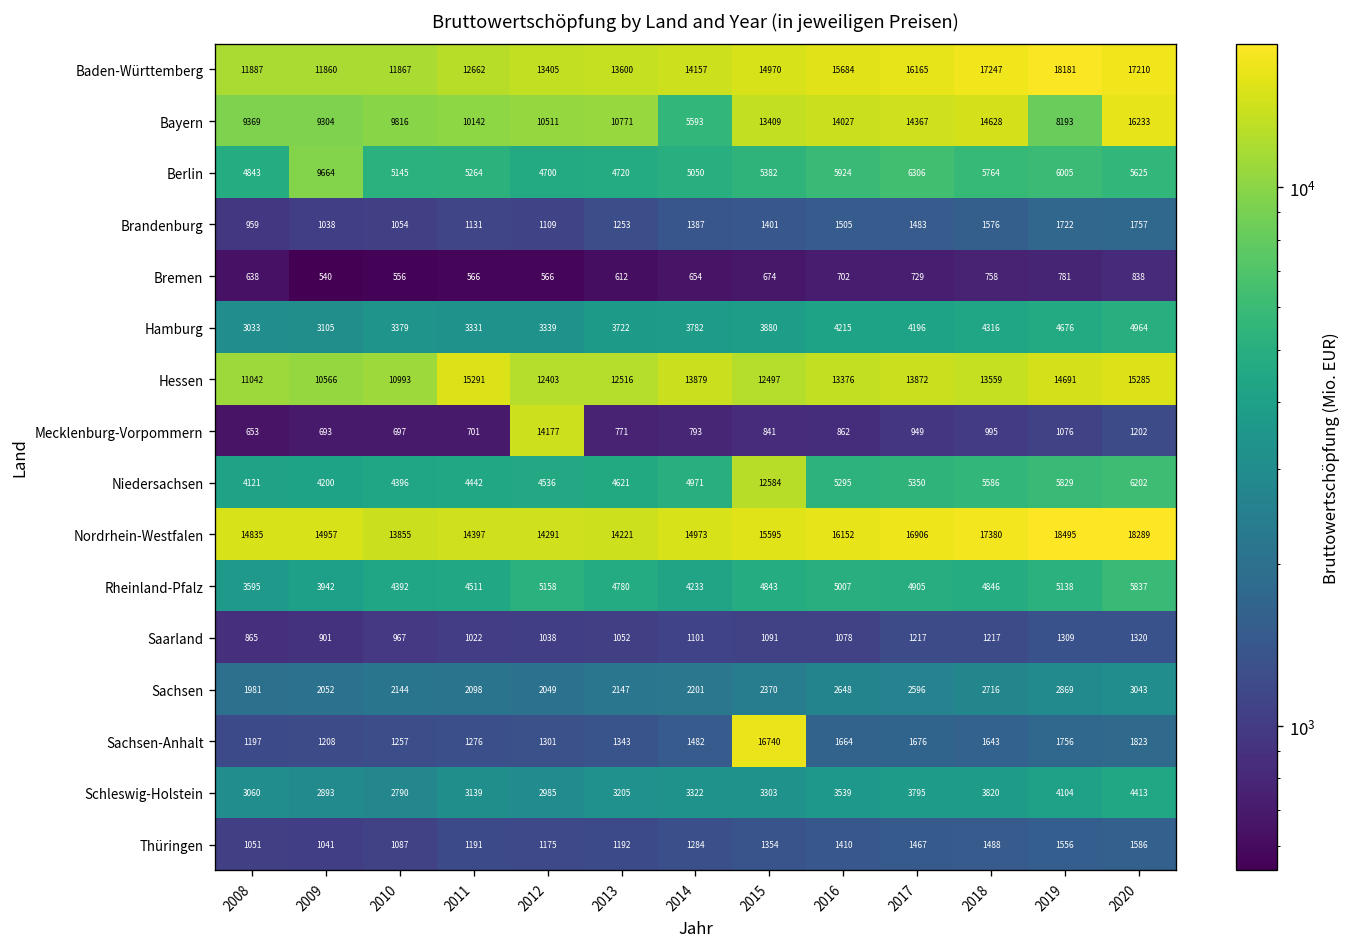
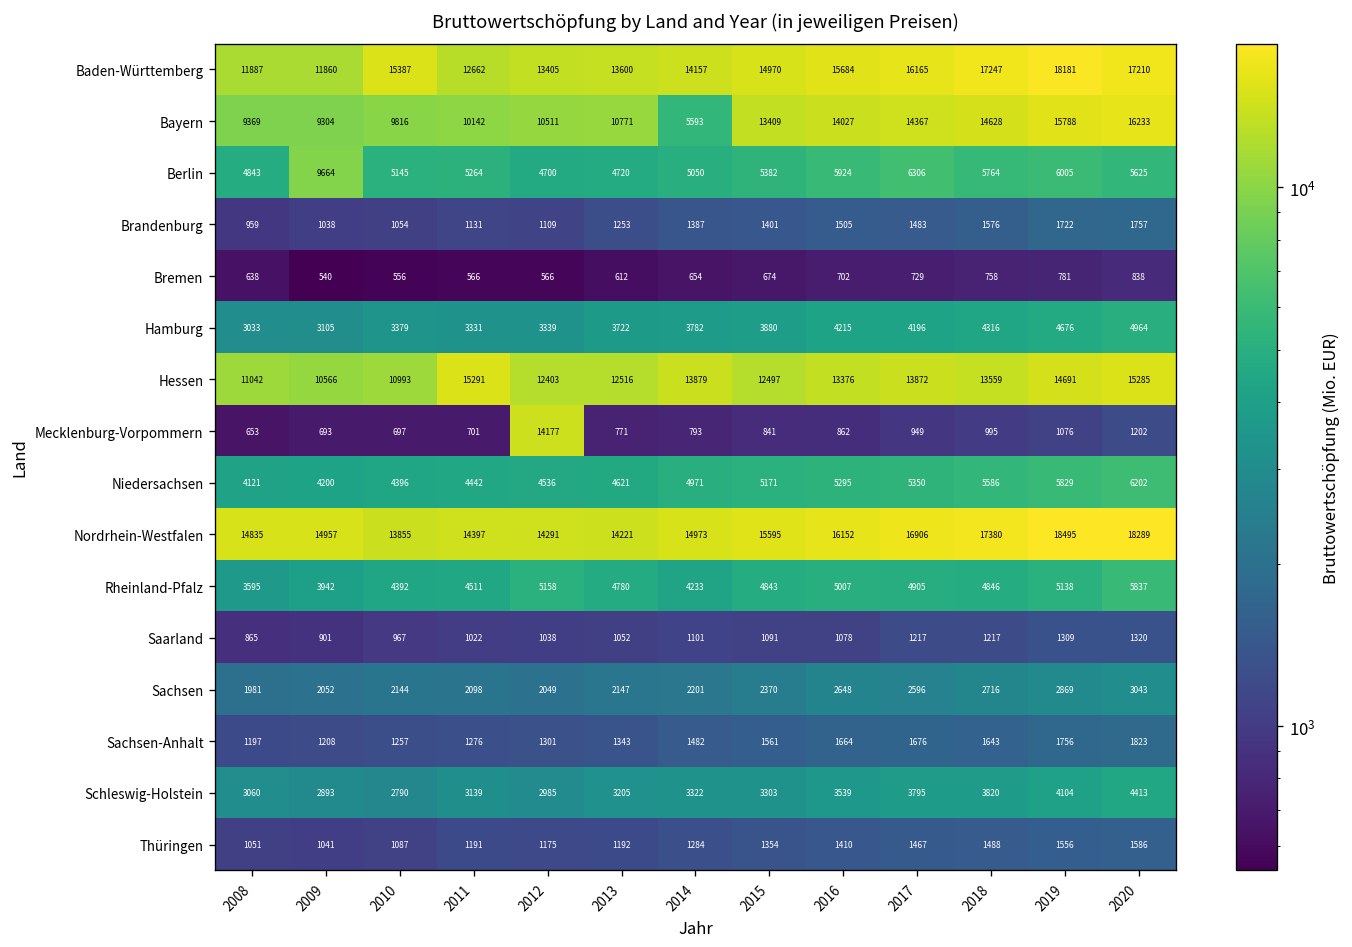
  {
    "Baden-Württemberg": {
      "2008": 11887,
      "2009": 11860,
-     "2010": 11867,
+     "2010": 15387,
      "2011": 12662,
      "2012": 13405,
      "2013": 13600,
      "2014": 14157,
      "2015": 14970,
      "2016": 15684,
      "2017": 16165,
      "2018": 17247,
      "2019": 18181,
      "2020": 17210
    },
    "Bayern": {
      "2008": 9369,
      "2009": 9304,
      "2010": 9816,
      "2011": 10142,
      "2012": 10511,
      "2013": 10771,
      "2014": 5593,
      "2015": 13409,
      "2016": 14027,
      "2017": 14367,
      "2018": 14628,
-     "2019": 8193,
+     "2019": 15788,
      "2020": 16233
    },
    "Niedersachsen": {
      "2008": 4121,
      "2009": 4200,
      "2010": 4396,
      "2011": 4442,
      "2012": 4536,
      "2013": 4621,
      "2014": 4971,
-     "2015": 12584,
+     "2015": 5171,
      "2016": 5295,
      "2017": 5350,
      "2018": 5586,
      "2019": 5829,
      "2020": 6202
    },
    "Sachsen-Anhalt": {
      "2008": 1197,
      "2009": 1208,
      "2010": 1257,
      "2011": 1276,
      "2012": 1301,
      "2013": 1343,
      "2014": 1482,
-     "2015": 16740,
+     "2015": 1561,
      "2016": 1664,
      "2017": 1676,
      "2018": 1643,
      "2019": 1756,
      "2020": 1823
    }
  }
